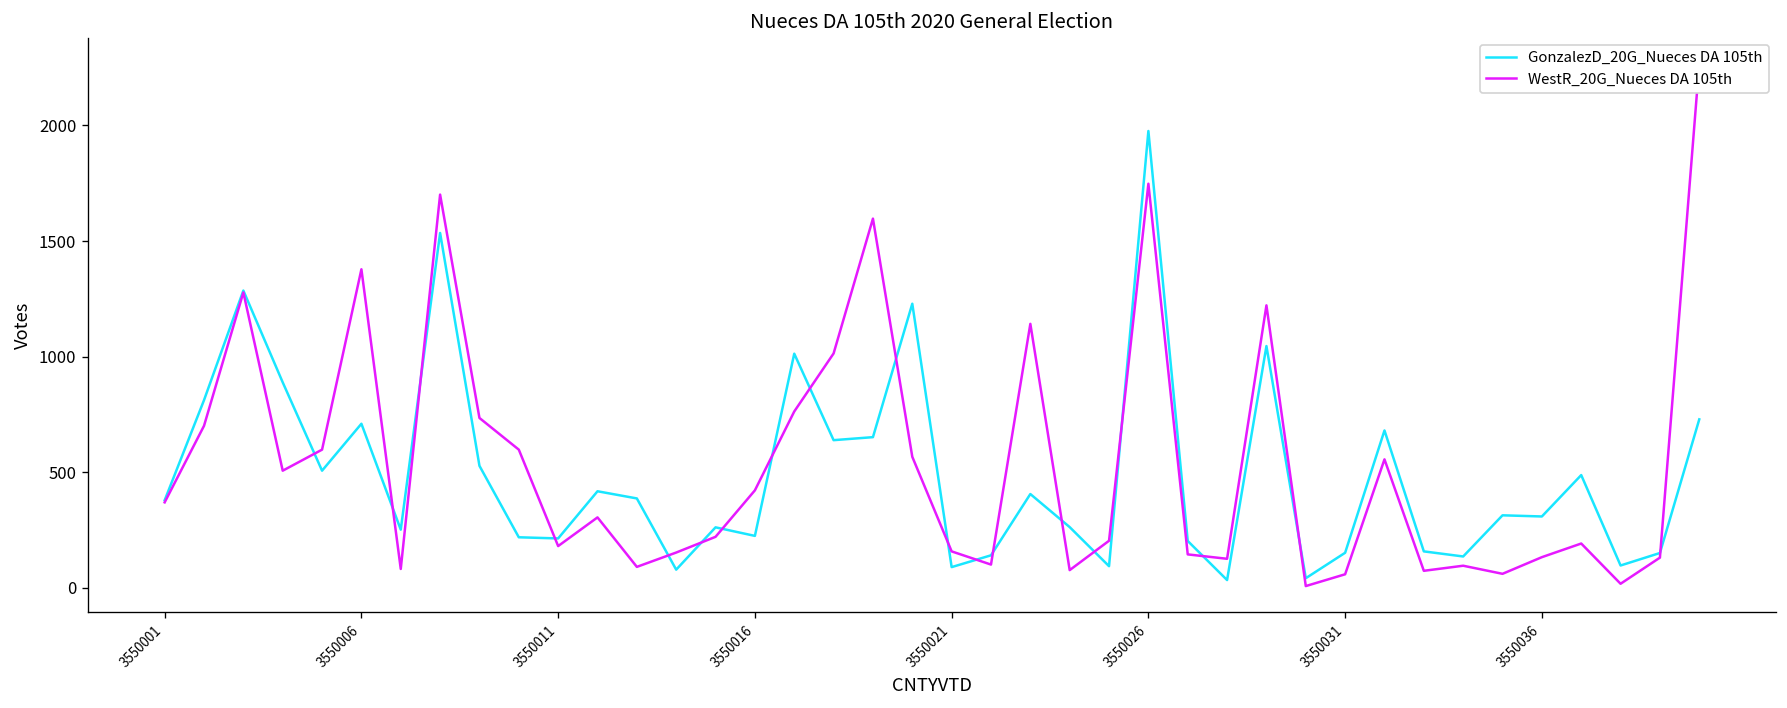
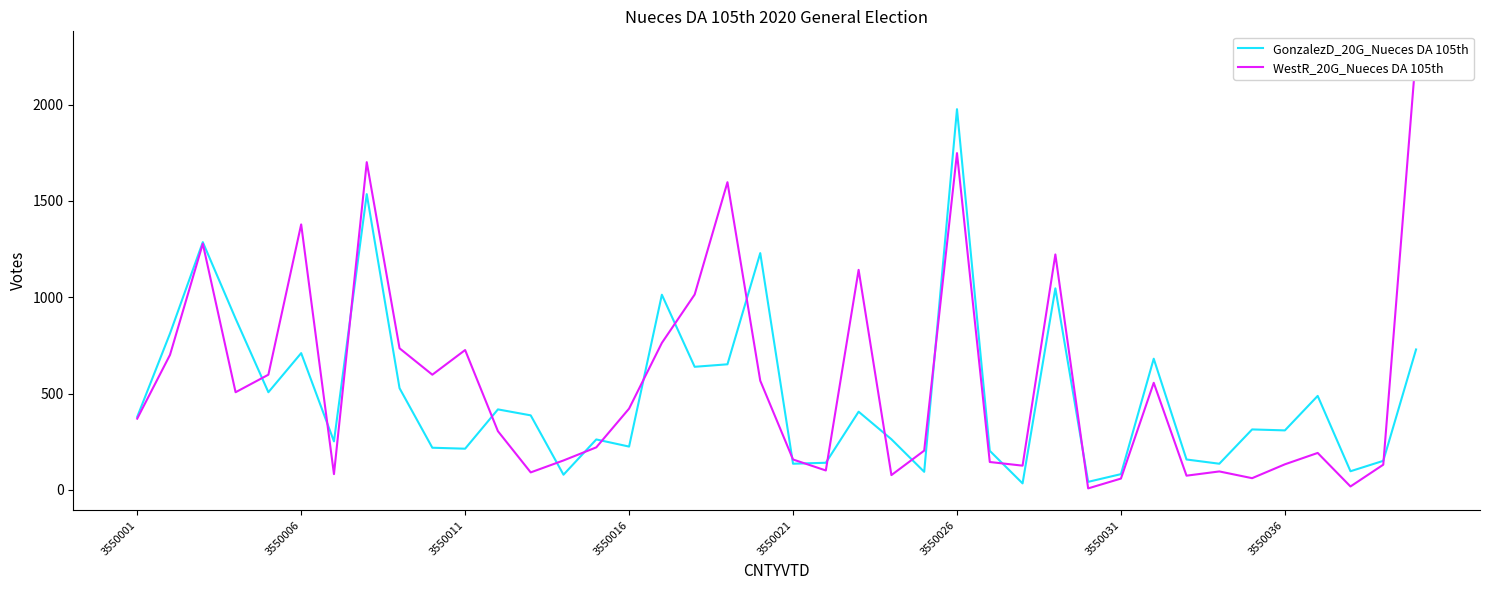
  {
    "GonzalezD_20G_Nueces DA 105th": {
      "3550006": 710,
      "3550011": 210,
      "3550016": 230,
-     "3550021": 90,
+     "3550021": 140,
      "3550026": 1980,
-     "3550031": 150,
+     "3550031": 80,
      "3550036": 310
    },
    "WestR_20G_Nueces DA 105th": {
      "3550006": 1380,
-     "3550011": 180,
+     "3550011": 730,
      "3550016": 420,
      "3550021": 160,
      "3550026": 1750,
      "3550031": 60,
      "3550036": 130
    }
  }
